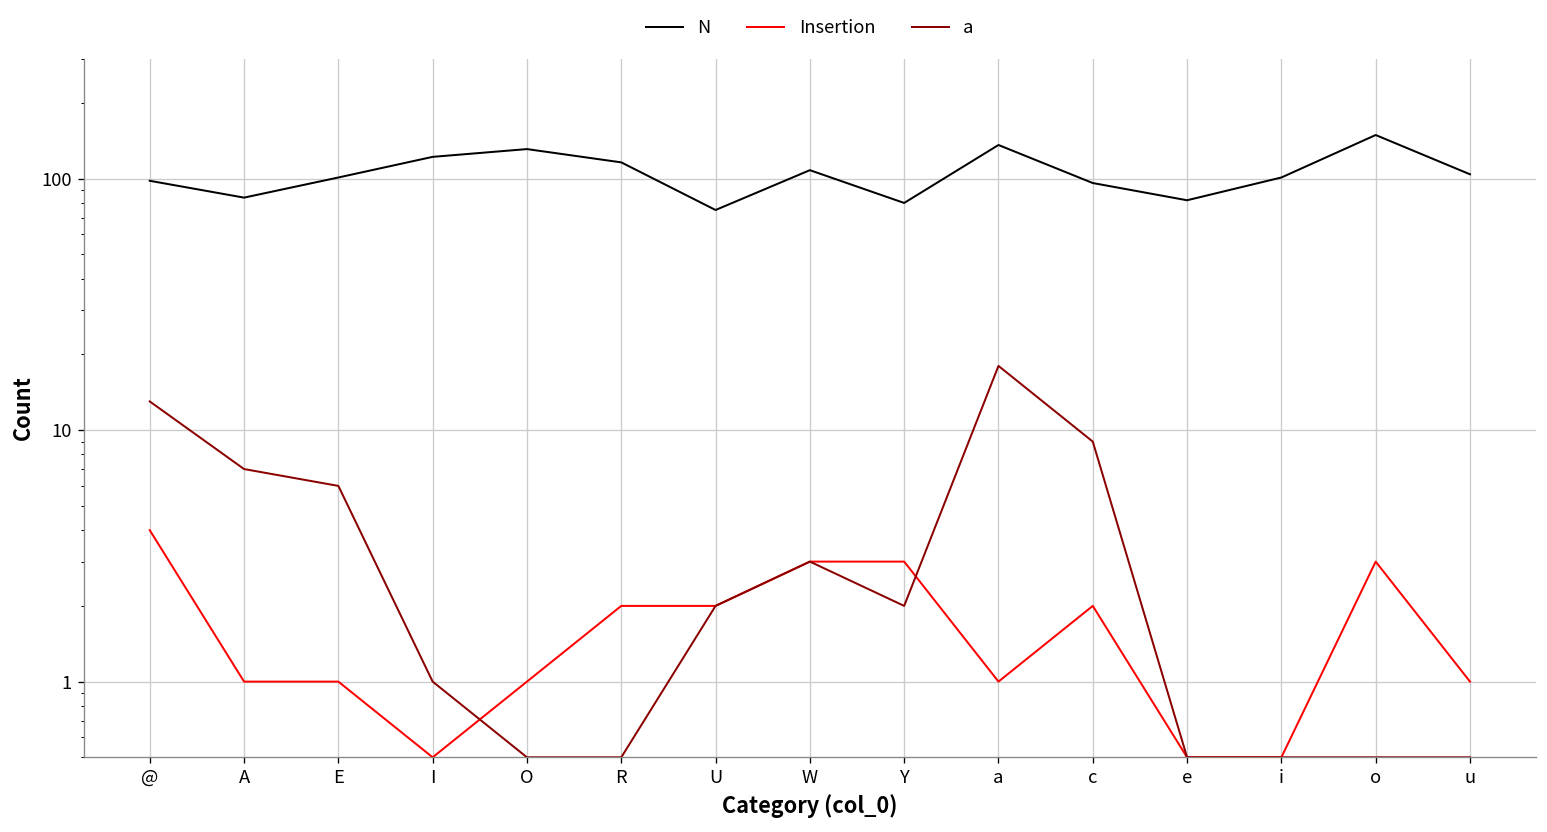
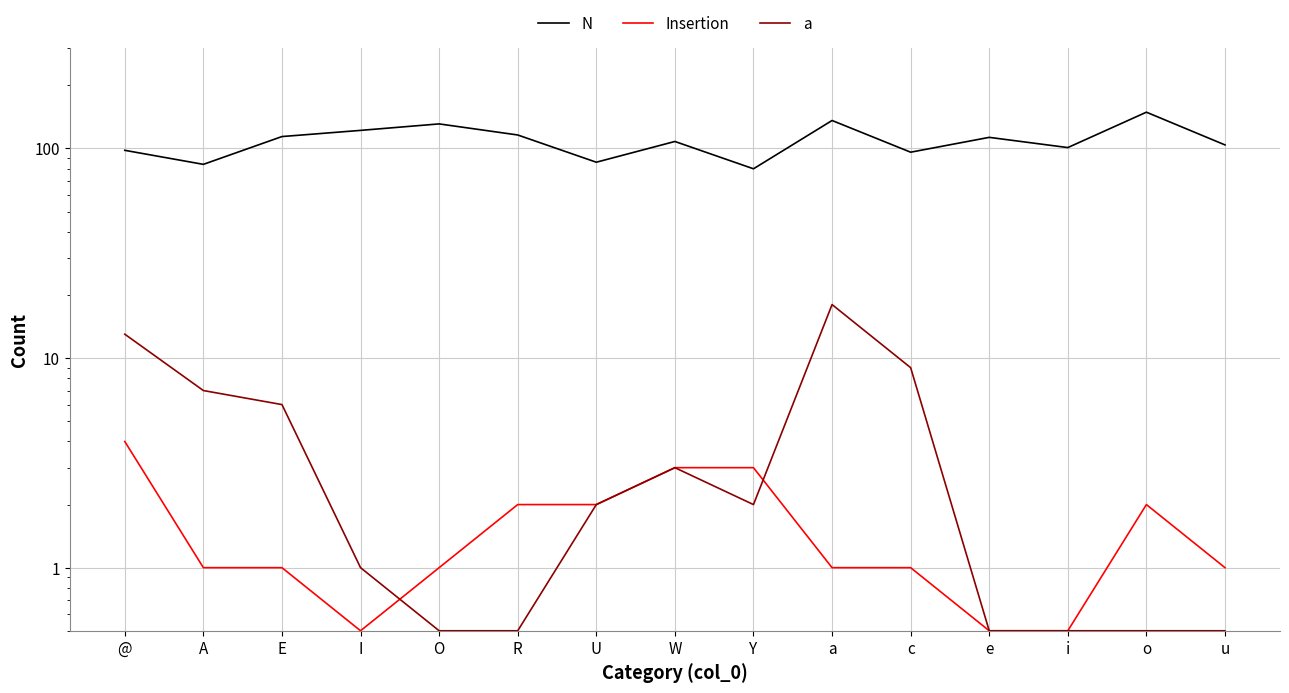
  {
    "N": {
      "@": 100,
      "A": 84,
-     "E": 100,
+     "E": 110,
      "I": 120,
      "O": 130,
      "R": 120,
-     "U": 75,
+     "U": 86,
      "W": 110,
      "Y": 80,
      "a": 140,
      "c": 100,
-     "e": 82,
+     "e": 110,
      "i": 100,
      "o": 150,
      "u": 100
    },
    "Insertion": {
      "@": 4,
      "A": 1,
      "E": 1,
      "I": 0.50,
      "O": 1,
      "R": 2,
      "Y": 3,
      "a": 1,
-     "c": 2,
-     "o": 3,
+     "c": 1,
+     "o": 2,
      "u": 1
    },
    "a": {
      "@": 13,
      "A": 7,
      "E": 6,
      "I": 1,
      "O": 0.50,
      "R": 0.50,
      "Y": 2,
      "a": 18,
      "c": 9,
      "o": 0.50,
      "u": 0.50
    }
  }
